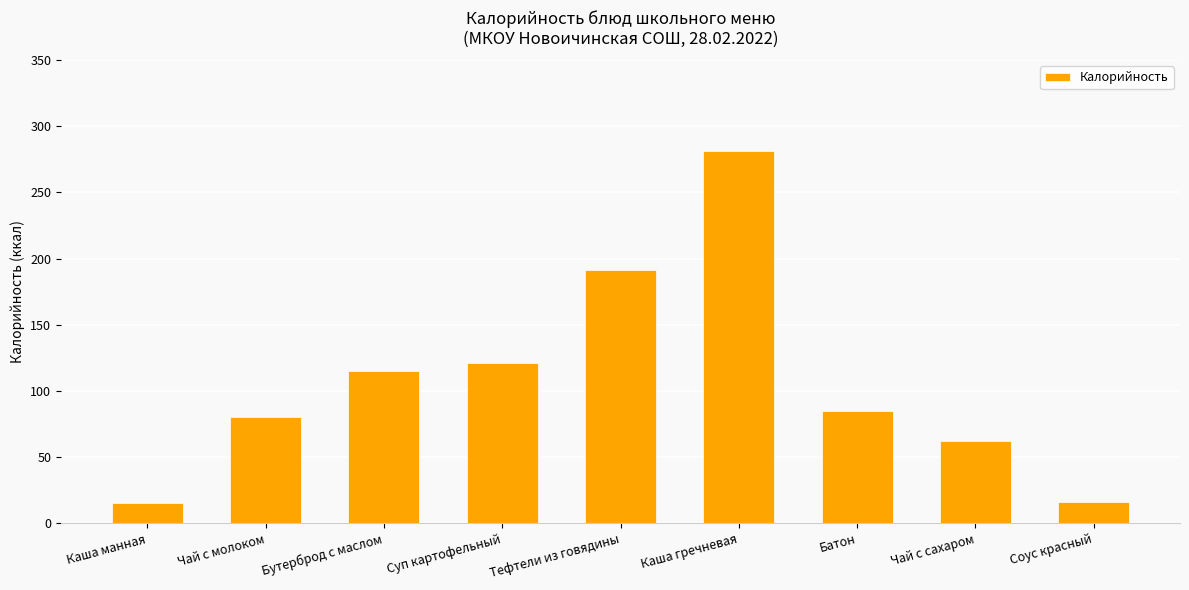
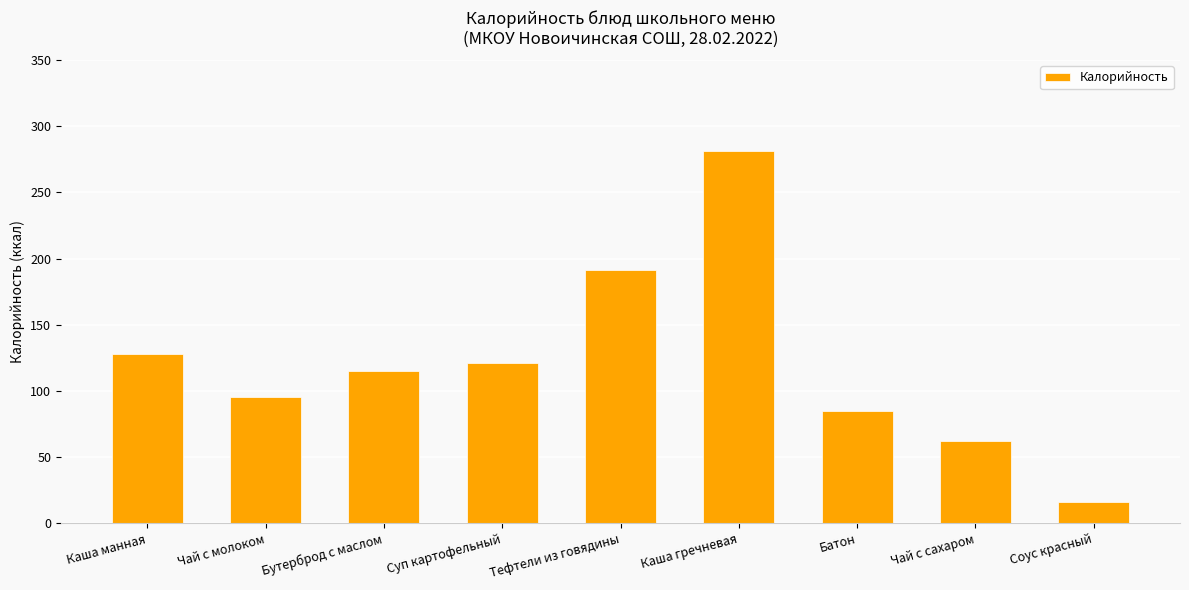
  {
-   "Каша манная": 15,
-   "Чай с молоком": 80,
+   "Каша манная": 128,
+   "Чай с молоком": 95,
    "Бутерброд с маслом": 115,
    "Суп картофельный": 121,
    "Тефтели из говядины": 191,
    "Каша гречневая": 281,
    "Батон": 85,
    "Чай с сахаром": 62,
    "Соус красный": 16
  }
